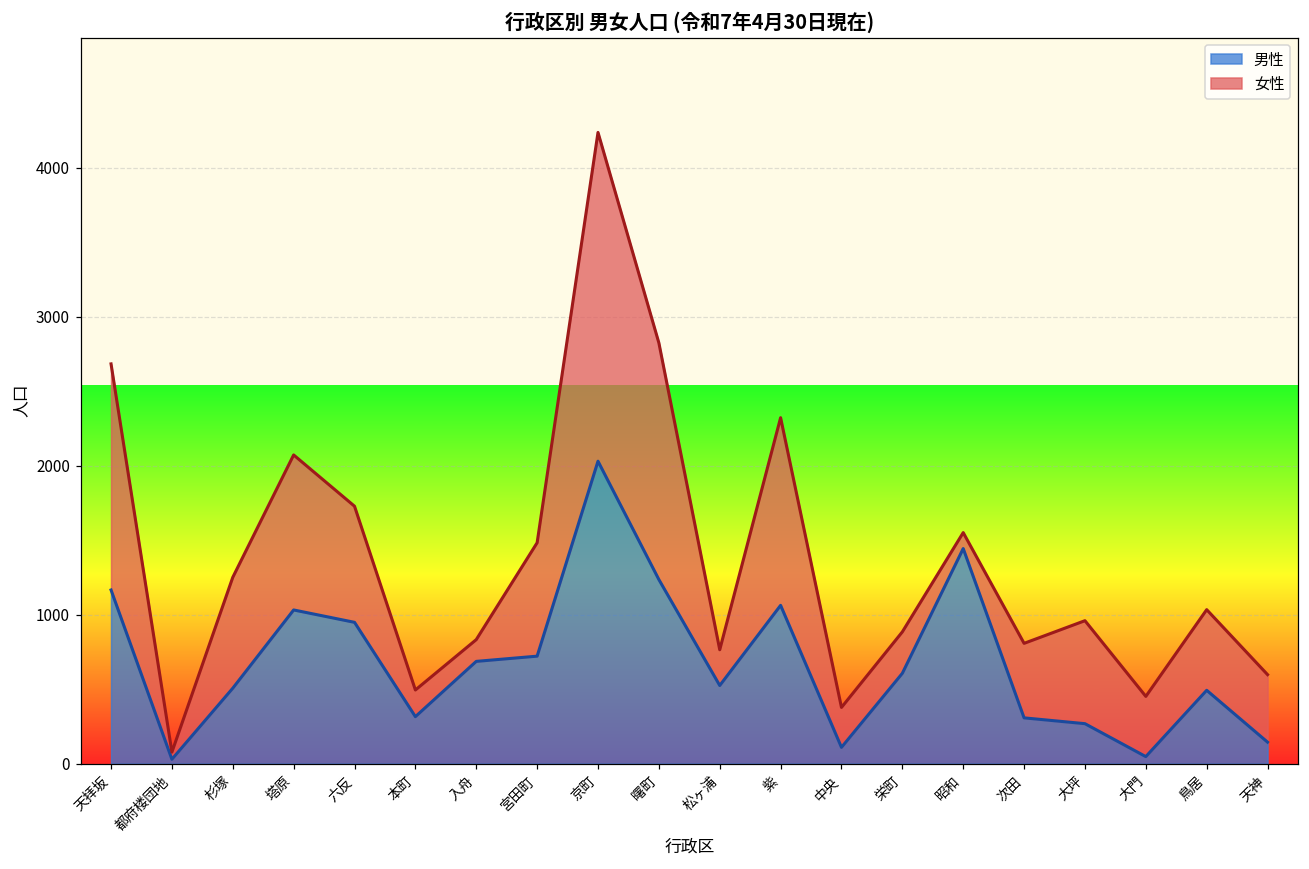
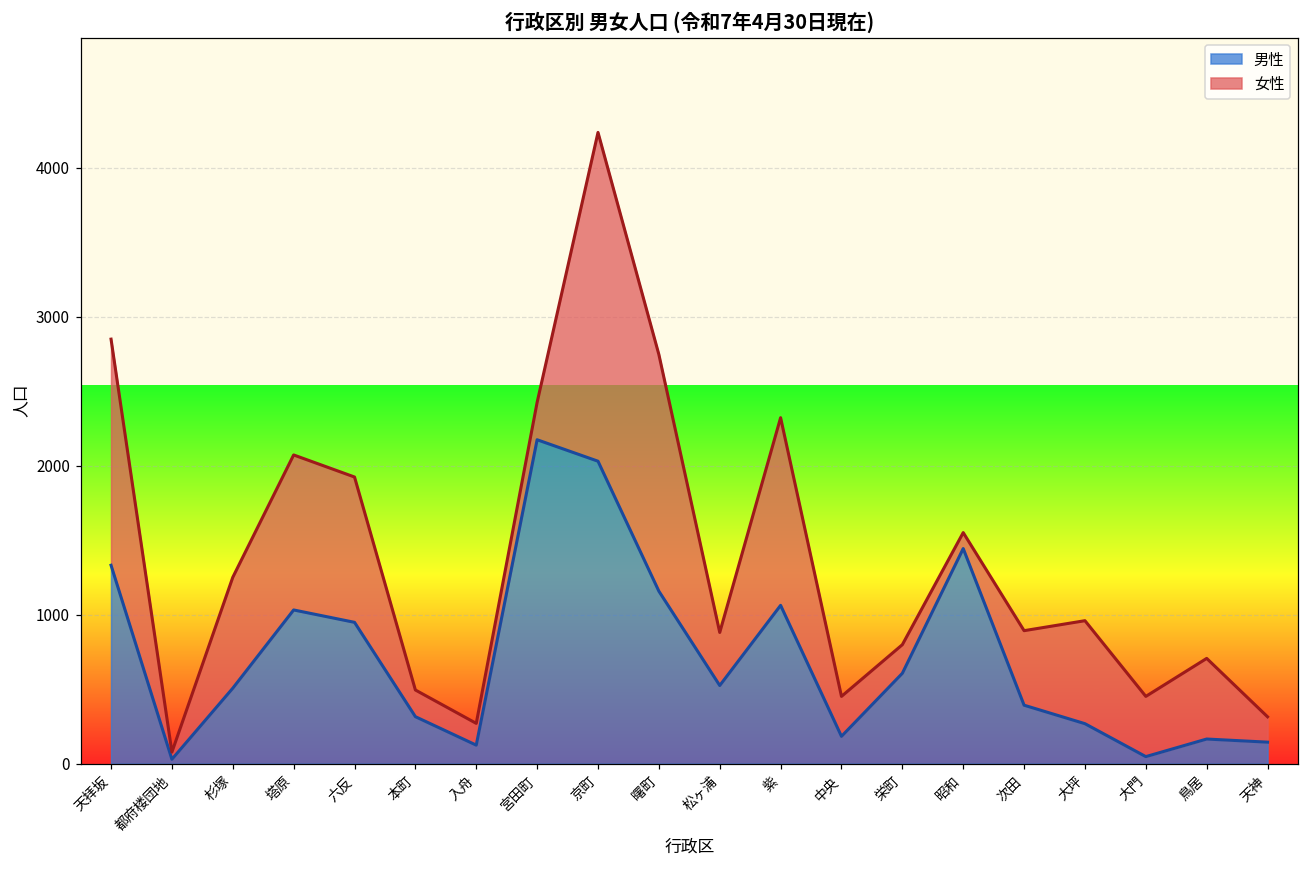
  {
    "男性": {
-     "天拝坂": 1170,
+     "天拝坂": 1330,
      "都府楼団地": 30,
      "杉塚": 510,
      "塔原": 1030,
      "六反": 950,
      "本町": 320,
-     "入舟": 690,
-     "宮田町": 720,
+     "入舟": 130,
+     "宮田町": 2170,
      "京町": 2030,
-     "曙町": 1240,
+     "曙町": 1160,
      "松ヶ浦": 530,
      "紫": 1060,
-     "中央": 110,
+     "中央": 180,
      "栄町": 610,
      "昭和": 1440,
-     "次田": 310,
+     "次田": 390,
      "大坪": 270,
      "大門": 50,
-     "鳥居": 490,
+     "鳥居": 170,
      "天神": 150
    },
    "女性": {
      "天拝坂": 1520,
      "都府楼団地": 50,
      "杉塚": 740,
      "塔原": 1040,
-     "六反": 780,
+     "六反": 980,
      "本町": 180,
      "入舟": 150,
-     "宮田町": 760,
+     "宮田町": 250,
      "京町": 2210,
      "曙町": 1590,
-     "松ヶ浦": 240,
+     "松ヶ浦": 360,
      "紫": 1260,
      "中央": 270,
-     "栄町": 280,
+     "栄町": 190,
      "昭和": 110,
      "次田": 500,
      "大坪": 690,
      "大門": 400,
      "鳥居": 540,
-     "天神": 450
+     "天神": 170
    }
  }
